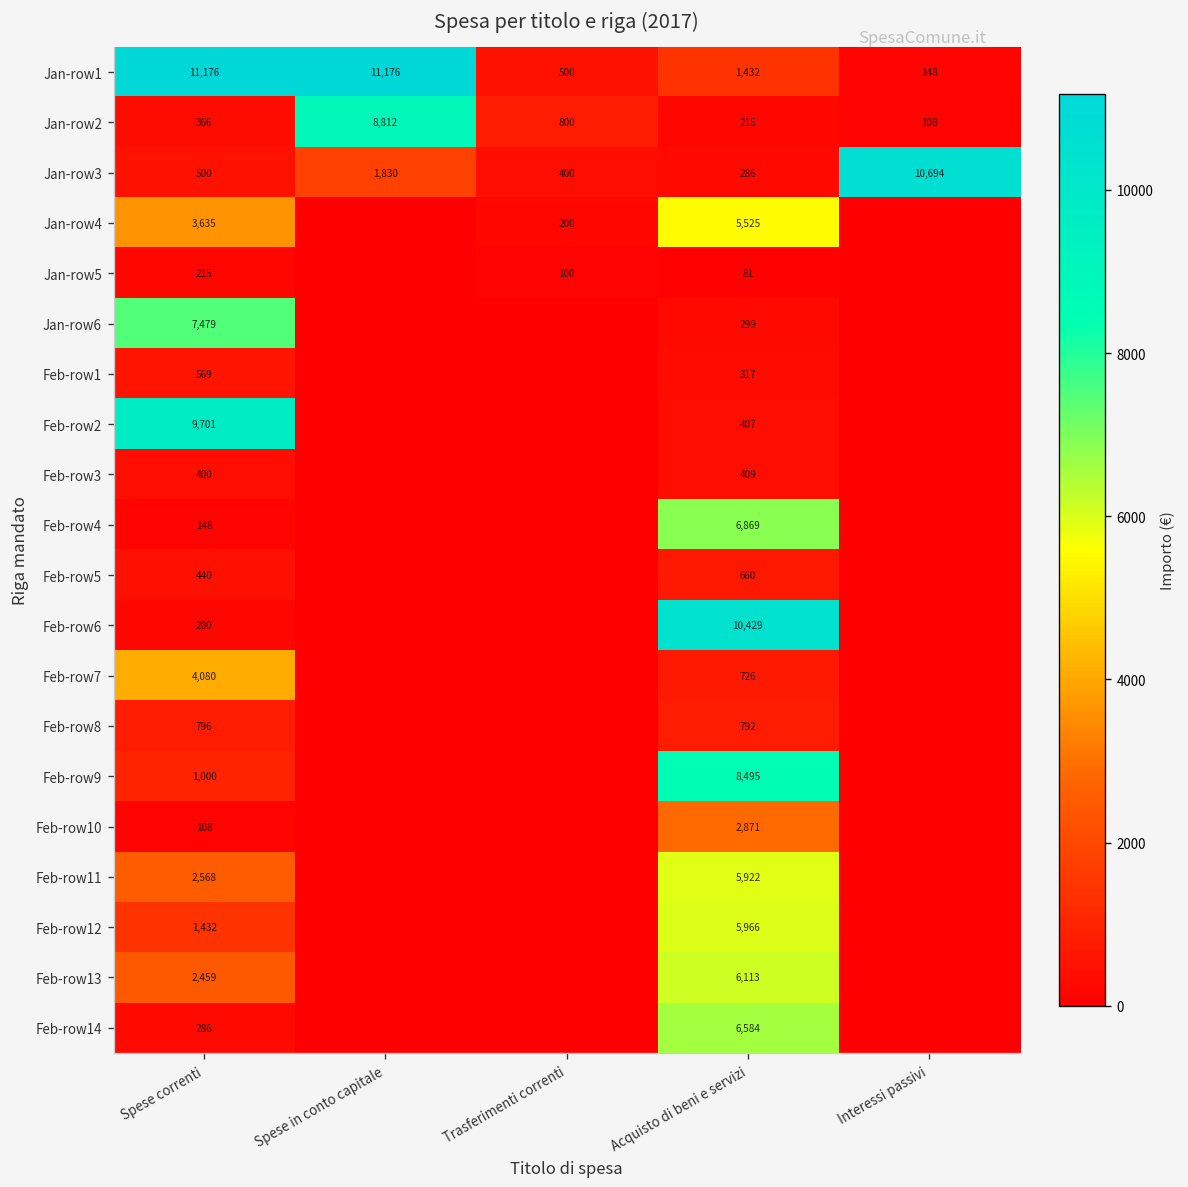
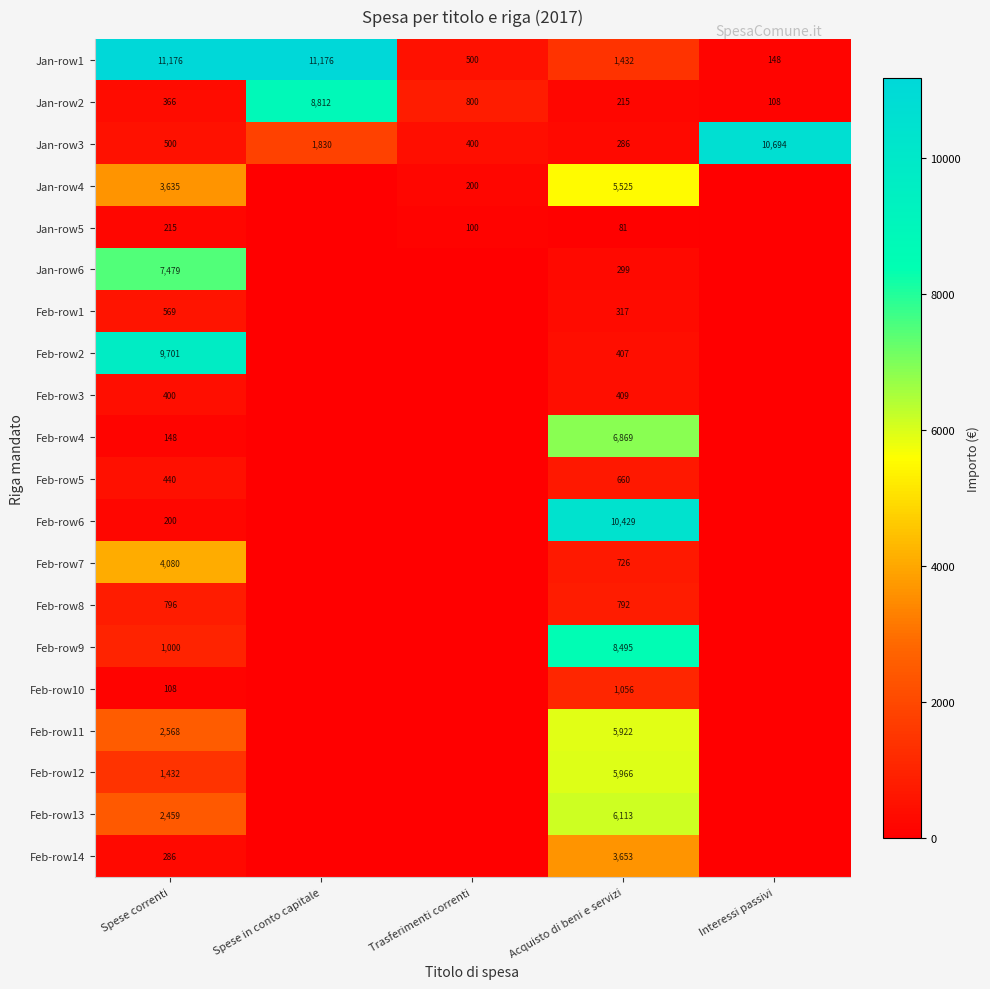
  {
    "Jan-row1": {
      "Spese correnti": "11,176",
      "Spese in conto capitale": "11,176",
      "Trasferimenti correnti": "500",
      "Acquisto di beni e servizi": "1,432",
      "Interessi passivi": "148"
    },
    "Jan-row2": {
      "Spese correnti": "366",
      "Spese in conto capitale": "8,812",
      "Trasferimenti correnti": "800",
      "Acquisto di beni e servizi": "215",
      "Interessi passivi": "108"
    },
    "Jan-row3": {
      "Spese correnti": "500",
      "Spese in conto capitale": "1,830",
      "Trasferimenti correnti": "400",
      "Acquisto di beni e servizi": "286",
      "Interessi passivi": "10,694"
    },
    "Jan-row4": {
      "Spese correnti": "3,635",
      "Trasferimenti correnti": "200",
      "Acquisto di beni e servizi": "5,525"
    },
    "Jan-row5": {
      "Spese correnti": "215",
      "Trasferimenti correnti": "100",
      "Acquisto di beni e servizi": "81"
    },
    "Jan-row6": {
      "Spese correnti": "7,479",
      "Acquisto di beni e servizi": "299"
    },
    "Feb-row1": {
      "Spese correnti": "569",
      "Acquisto di beni e servizi": "317"
    },
    "Feb-row2": {
      "Spese correnti": "9,701",
      "Acquisto di beni e servizi": "407"
    },
    "Feb-row3": {
      "Spese correnti": "400",
      "Acquisto di beni e servizi": "409"
    },
    "Feb-row4": {
      "Spese correnti": "148",
      "Acquisto di beni e servizi": "6,869"
    },
    "Feb-row5": {
      "Spese correnti": "440",
      "Acquisto di beni e servizi": "660"
    },
    "Feb-row6": {
      "Spese correnti": "200",
      "Acquisto di beni e servizi": "10,429"
    },
    "Feb-row7": {
      "Spese correnti": "4,080",
      "Acquisto di beni e servizi": "726"
    },
    "Feb-row8": {
      "Spese correnti": "796",
      "Acquisto di beni e servizi": "792"
    },
    "Feb-row9": {
      "Spese correnti": "1,000",
      "Acquisto di beni e servizi": "8,495"
    },
    "Feb-row10": {
      "Spese correnti": "108",
-     "Acquisto di beni e servizi": "2,871"
+     "Acquisto di beni e servizi": "1,056"
    },
    "Feb-row11": {
      "Spese correnti": "2,568",
      "Acquisto di beni e servizi": "5,922"
    },
    "Feb-row12": {
      "Spese correnti": "1,432",
      "Acquisto di beni e servizi": "5,966"
    },
    "Feb-row13": {
      "Spese correnti": "2,459",
      "Acquisto di beni e servizi": "6,113"
    },
    "Feb-row14": {
      "Spese correnti": "286",
-     "Acquisto di beni e servizi": "6,584"
+     "Acquisto di beni e servizi": "3,653"
    }
  }
